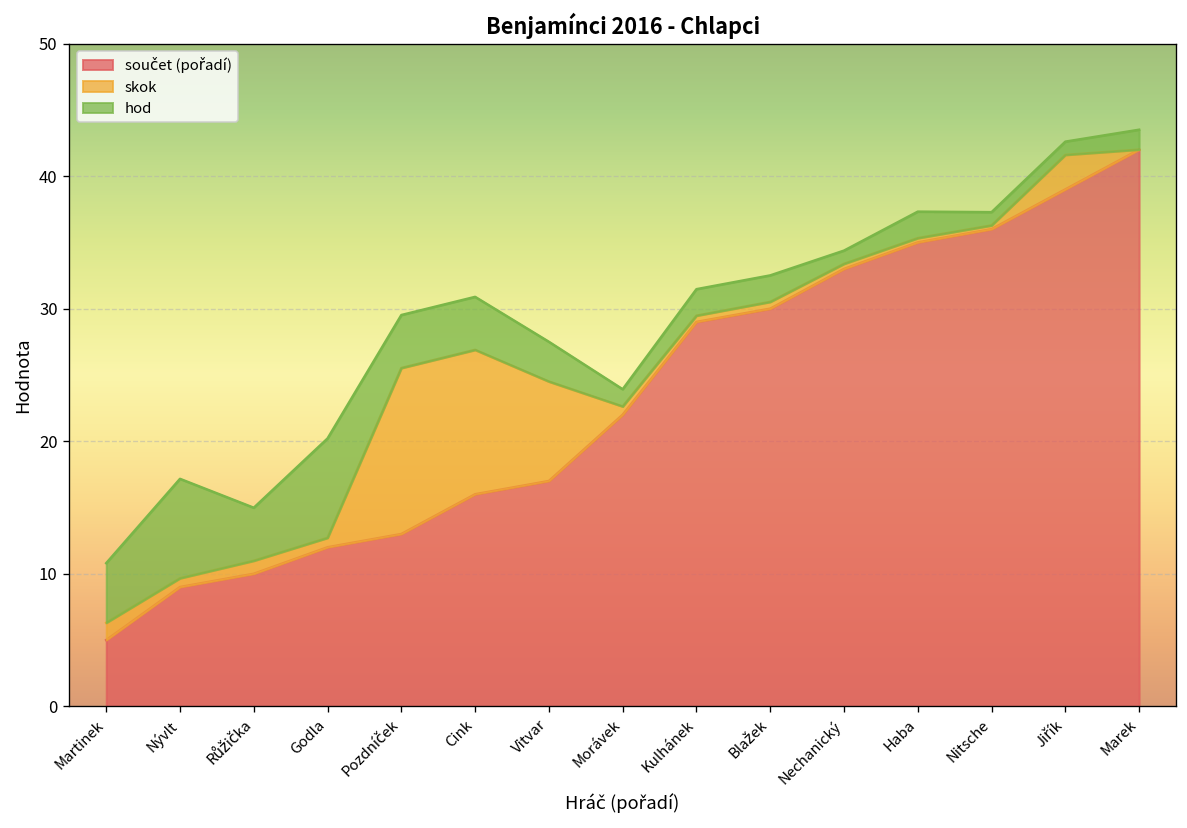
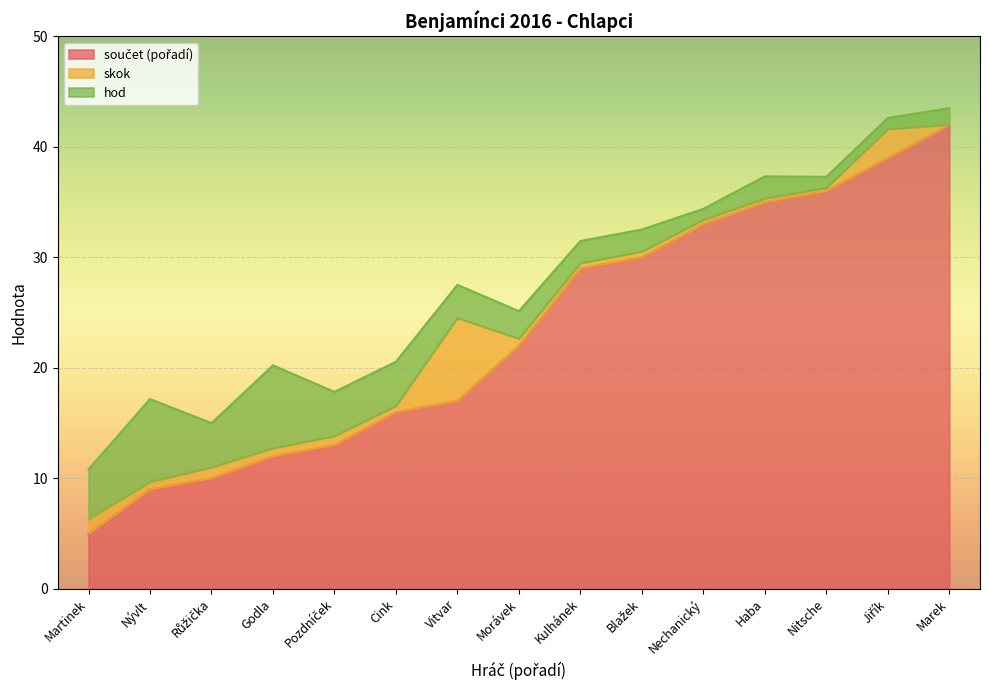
  {
    "součet (pořadí)": {
      "Martinek": 5.0,
      "Nývlt": 9.0,
      "Růžička": 10.0,
      "Godla": 12.0,
      "Pozdníček": 13.0,
      "Cink": 16.0,
      "Vitvar": 17.0,
      "Morávek": 22.0,
      "Kulhánek": 29.0,
      "Blažek": 30.0,
      "Nechanický": 33.0,
      "Haba": 35.0,
      "Nitsche": 36.0,
      "Jiřík": 39.0
    },
    "skok": {
      "Martinek": 1.3,
      "Nývlt": 0.7,
      "Růžička": 1.0,
      "Godla": 0.7,
-     "Pozdníček": 12.5,
-     "Cink": 10.9,
+     "Pozdníček": 0.8,
+     "Cink": 0.5,
      "Vitvar": 7.5,
      "Morávek": 0.6,
      "Kulhánek": 0.5,
      "Blažek": 0.5,
      "Nechanický": 0.4,
      "Haba": 0.3,
      "Nitsche": 0.3,
      "Jiřík": 2.6
    },
    "hod": {
      "Martinek": 4.5,
      "Nývlt": 7.5,
      "Růžička": 4.0,
      "Godla": 7.5,
      "Pozdníček": 4.0,
      "Cink": 4.0,
      "Vitvar": 3.0,
-     "Morávek": 1.3,
+     "Morávek": 2.5,
      "Kulhánek": 2.0,
      "Blažek": 2.0,
      "Nechanický": 1.0,
      "Haba": 2.0,
      "Nitsche": 1.0,
      "Jiřík": 1.0,
      "Marek": 1.5
    }
  }
